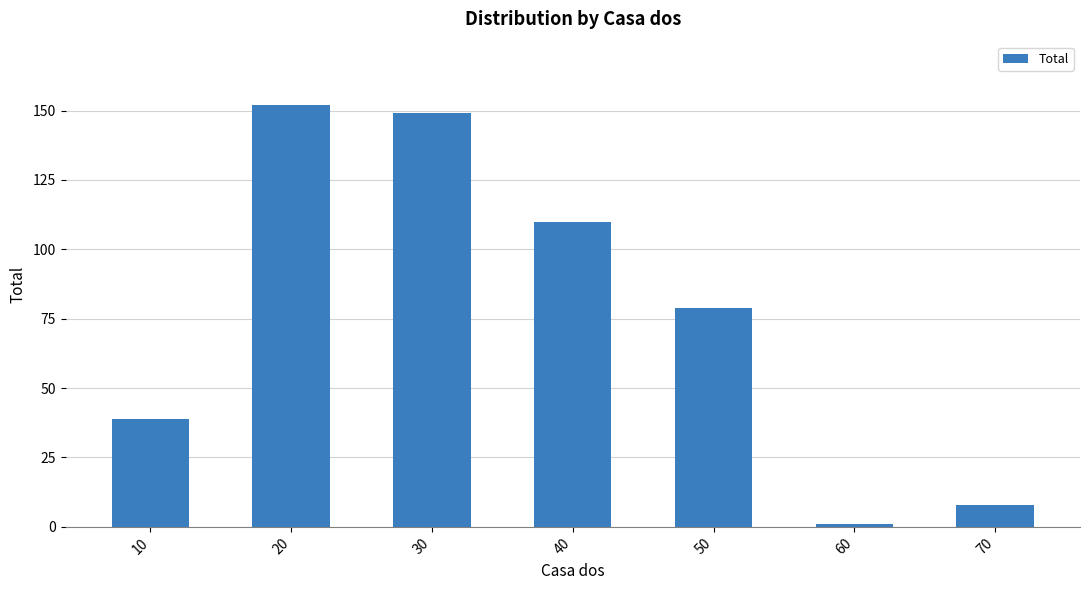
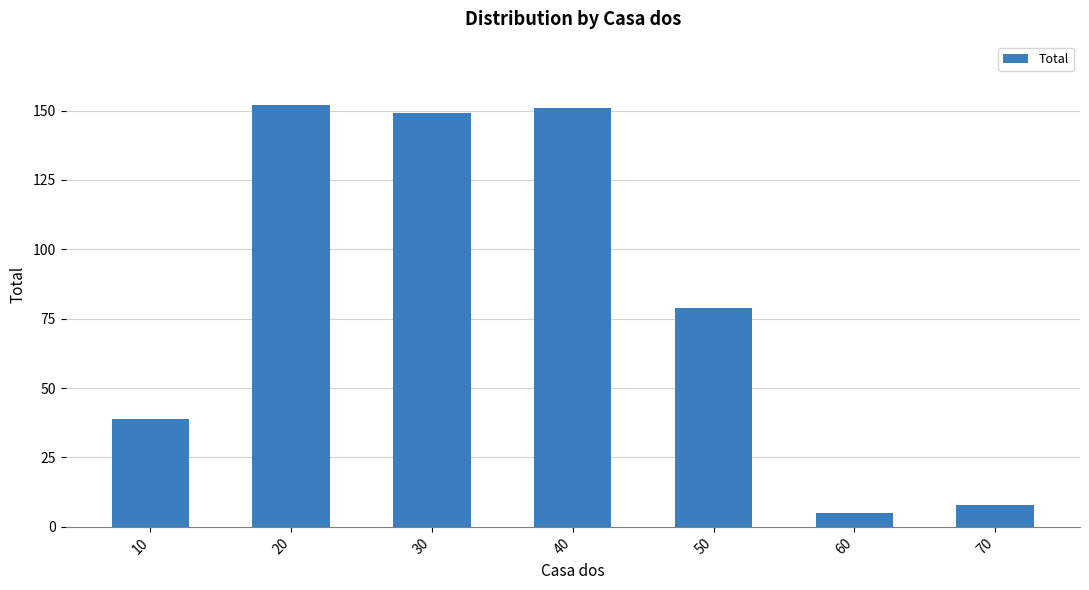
  {
    "10": 39,
    "20": 152,
    "30": 149,
-   "40": 110,
+   "40": 151,
    "50": 79,
-   "60": 1,
+   "60": 5,
    "70": 8
  }
